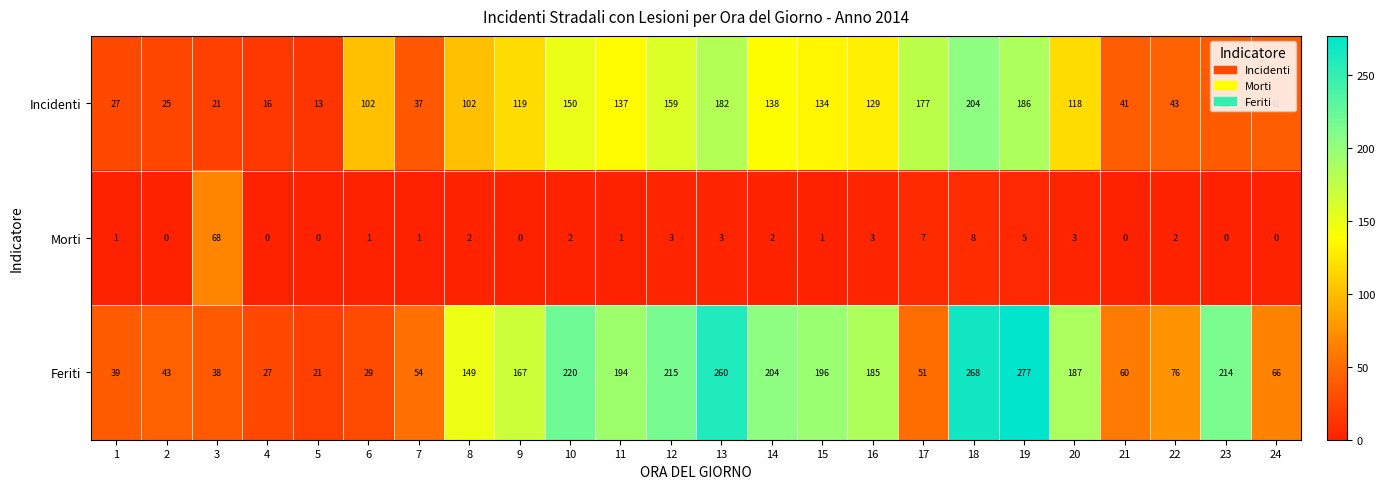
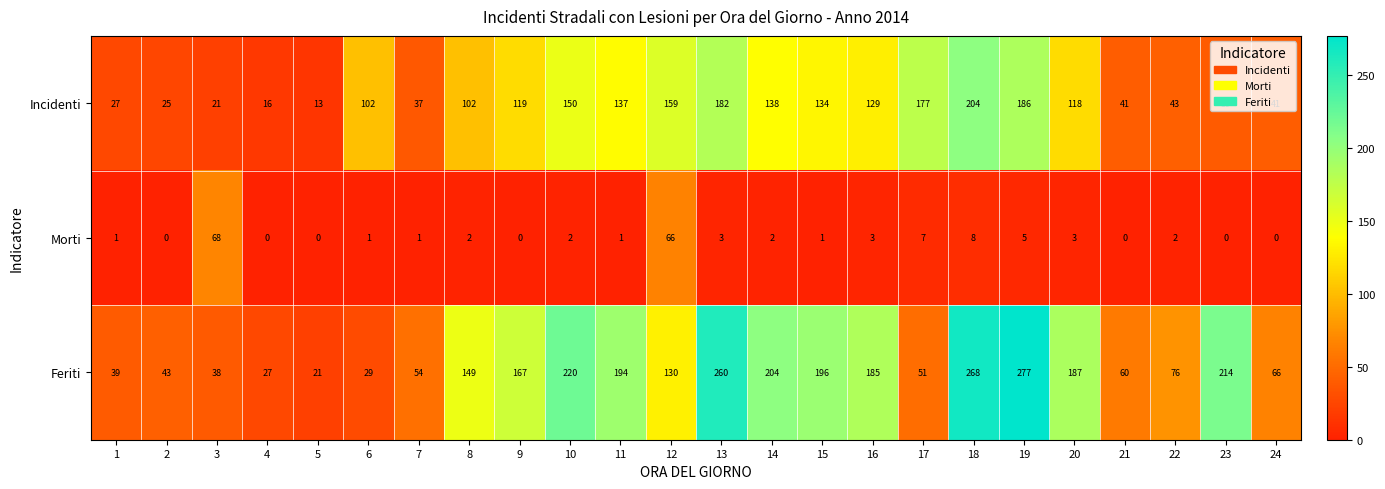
  {
    "Incidenti": {
      "1": 27,
      "2": 25,
      "3": 21,
      "4": 16,
      "5": 13,
      "6": 102,
      "7": 37,
      "8": 102,
      "9": 119,
      "10": 150,
      "11": 137,
      "12": 159,
      "13": 182,
      "14": 138,
      "15": 134,
      "16": 129,
      "17": 177,
      "18": 204,
      "19": 186,
      "20": 118,
      "21": 41,
      "22": 43
    },
    "Morti": {
      "1": 1,
      "2": 0,
      "3": 68,
      "4": 0,
      "5": 0,
      "6": 1,
      "7": 1,
      "8": 2,
      "9": 0,
      "10": 2,
      "11": 1,
-     "12": 3,
+     "12": 66,
      "13": 3,
      "14": 2,
      "15": 1,
      "16": 3,
      "17": 7,
      "18": 8,
      "19": 5,
      "20": 3,
      "21": 0,
      "22": 2,
      "23": 0,
      "24": 0
    },
    "Feriti": {
      "1": 39,
      "2": 43,
      "3": 38,
      "4": 27,
      "5": 21,
      "6": 29,
      "7": 54,
      "8": 149,
      "9": 167,
      "10": 220,
      "11": 194,
-     "12": 215,
+     "12": 130,
      "13": 260,
      "14": 204,
      "15": 196,
      "16": 185,
      "17": 51,
      "18": 268,
      "19": 277,
      "20": 187,
      "21": 60,
      "22": 76,
      "23": 214,
      "24": 66
    }
  }
